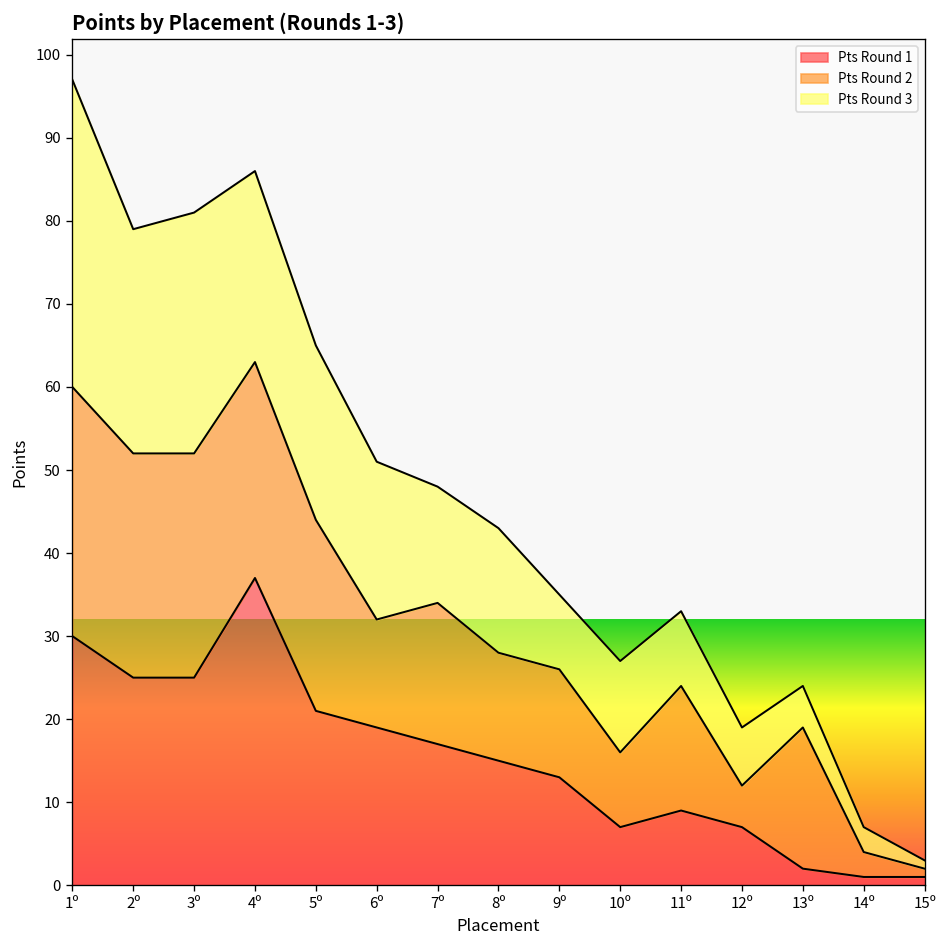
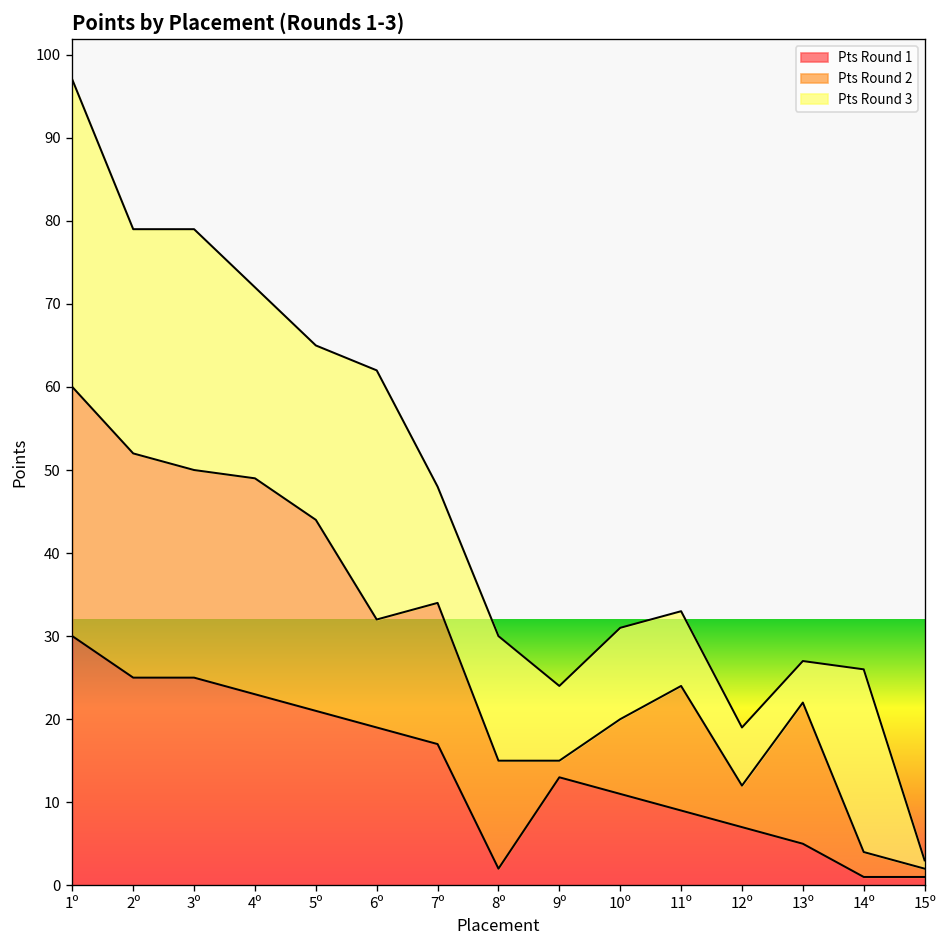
  {
    "Pts Round 1": {
      "1º": 30,
      "2º": 25,
      "3º": 25,
-     "4º": 37,
+     "4º": 23,
      "5º": 21,
      "6º": 19,
      "7º": 17,
-     "8º": 15,
+     "8º": 2,
      "9º": 13,
-     "10º": 7,
+     "10º": 11,
      "11º": 9,
      "12º": 7,
-     "13º": 2,
+     "13º": 5,
      "14º": 1,
      "15º": 1
    },
    "Pts Round 2": {
      "1º": 30,
      "2º": 27,
-     "3º": 27,
+     "3º": 25,
      "4º": 26,
      "5º": 23,
      "6º": 13,
      "7º": 17,
      "8º": 13,
-     "9º": 13,
+     "9º": 2,
      "10º": 9,
      "11º": 15,
      "12º": 5,
      "13º": 17,
      "14º": 3,
      "15º": 1
    },
    "Pts Round 3": {
      "1º": 37,
      "2º": 27,
      "3º": 29,
      "4º": 23,
      "5º": 21,
-     "6º": 19,
+     "6º": 30,
      "7º": 14,
      "8º": 15,
      "9º": 9,
      "10º": 11,
      "11º": 9,
      "12º": 7,
      "13º": 5,
-     "14º": 3,
+     "14º": 22,
      "15º": 1
    }
  }
